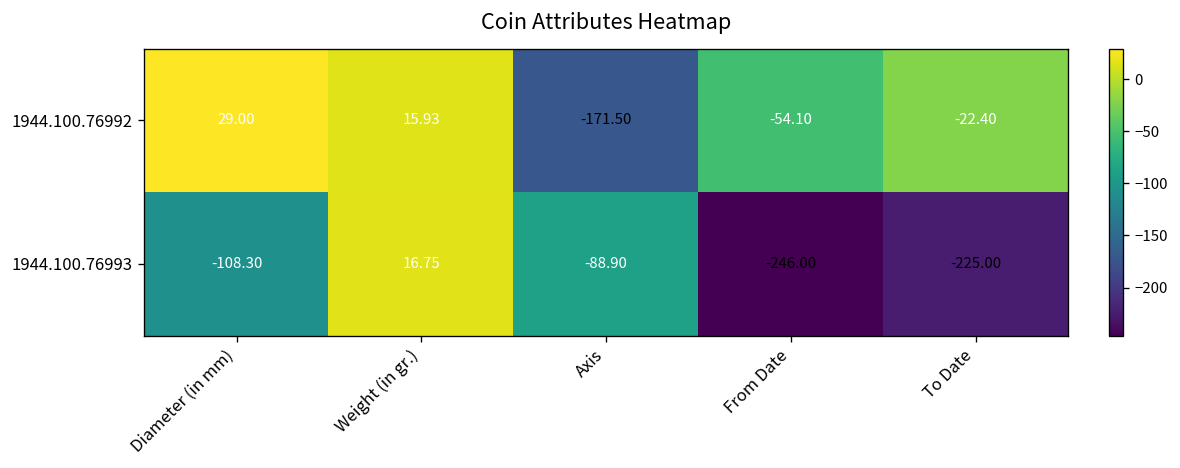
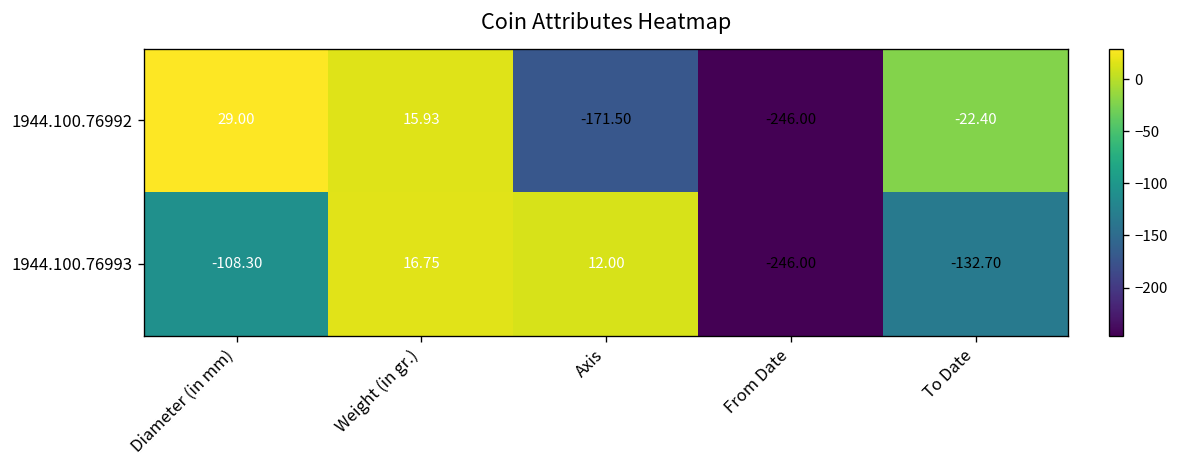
  {
    "1944.100.76992": {
      "Diameter (in mm)": 29.00,
      "Weight (in gr.)": 15.93,
      "Axis": -171.50,
-     "From Date": -54.10,
+     "From Date": -246.00,
      "To Date": -22.40
    },
    "1944.100.76993": {
      "Diameter (in mm)": -108.30,
      "Weight (in gr.)": 16.75,
-     "Axis": -88.90,
+     "Axis": 12.00,
      "From Date": -246.00,
-     "To Date": -225.00
+     "To Date": -132.70
    }
  }
